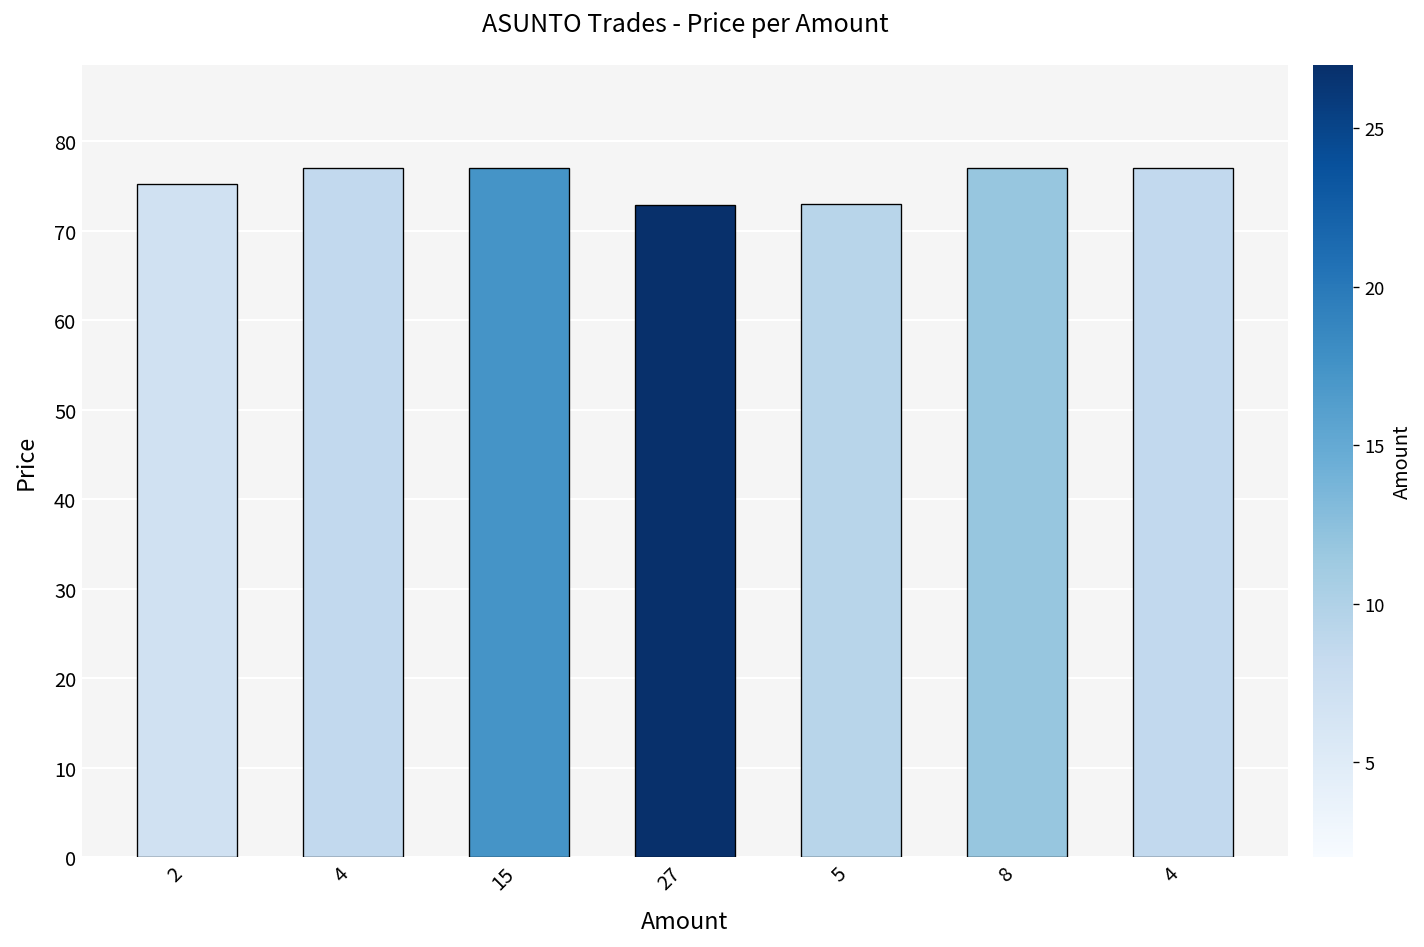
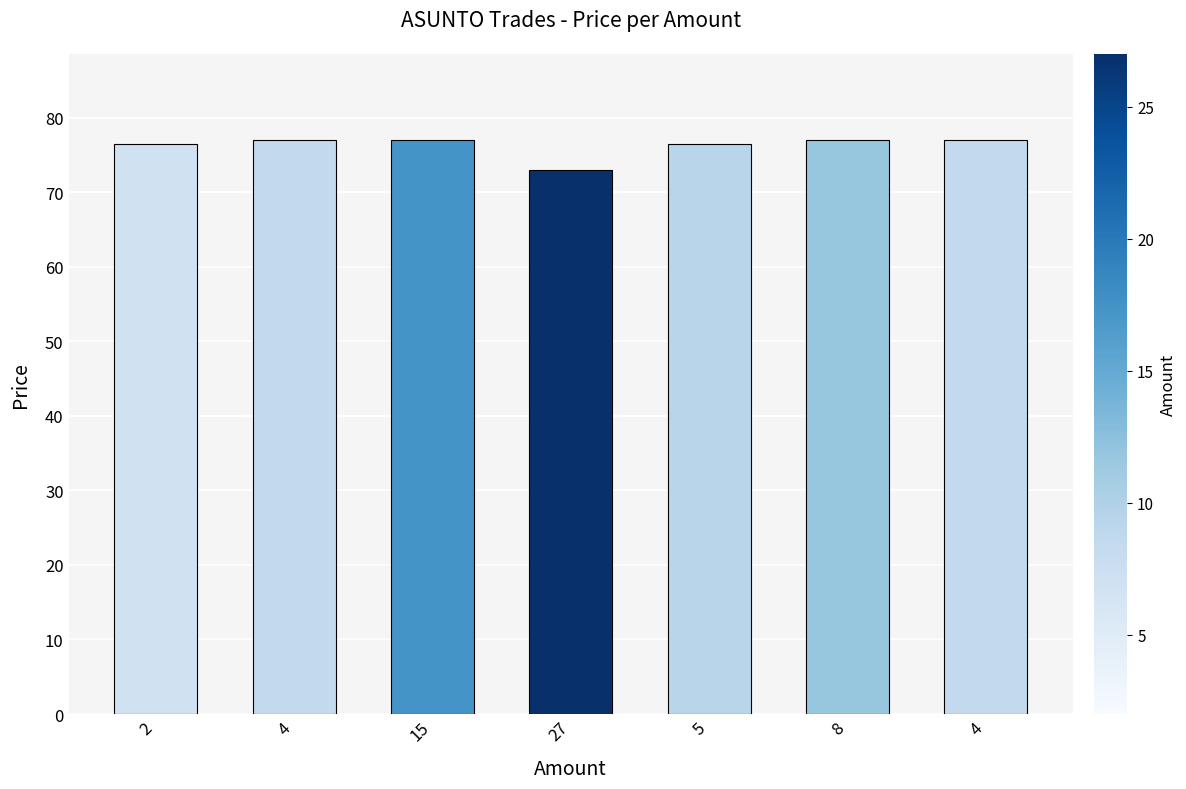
  {
-   "2": 75,
+   "2": 77,
    "15": 77,
    "27": 73,
-   "5": 73,
+   "5": 77,
    "8": 77
  }
